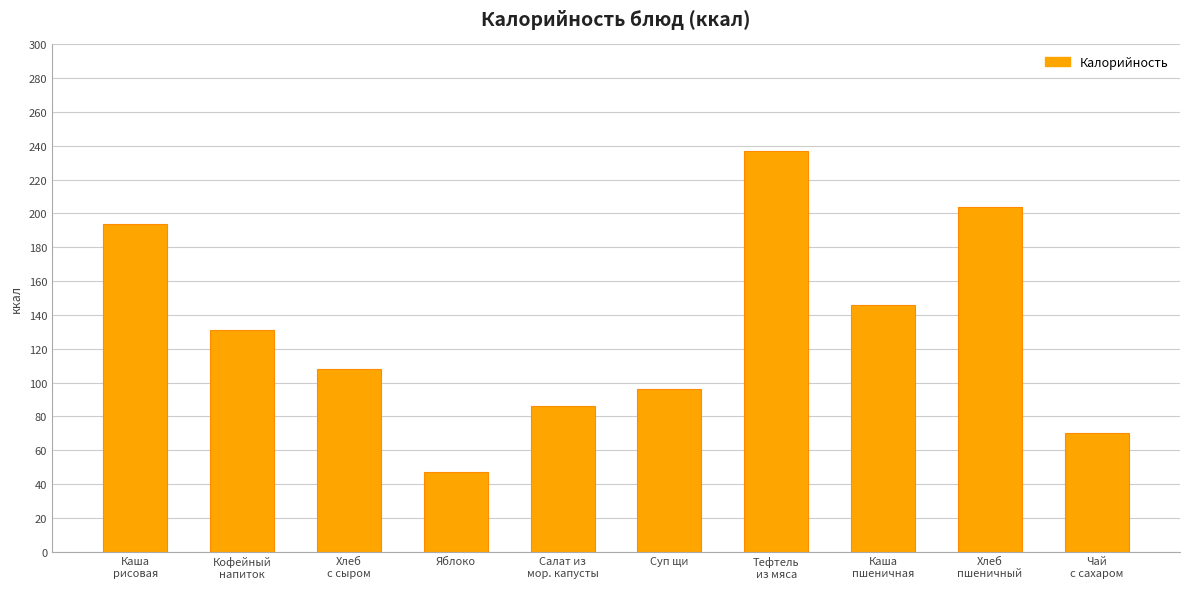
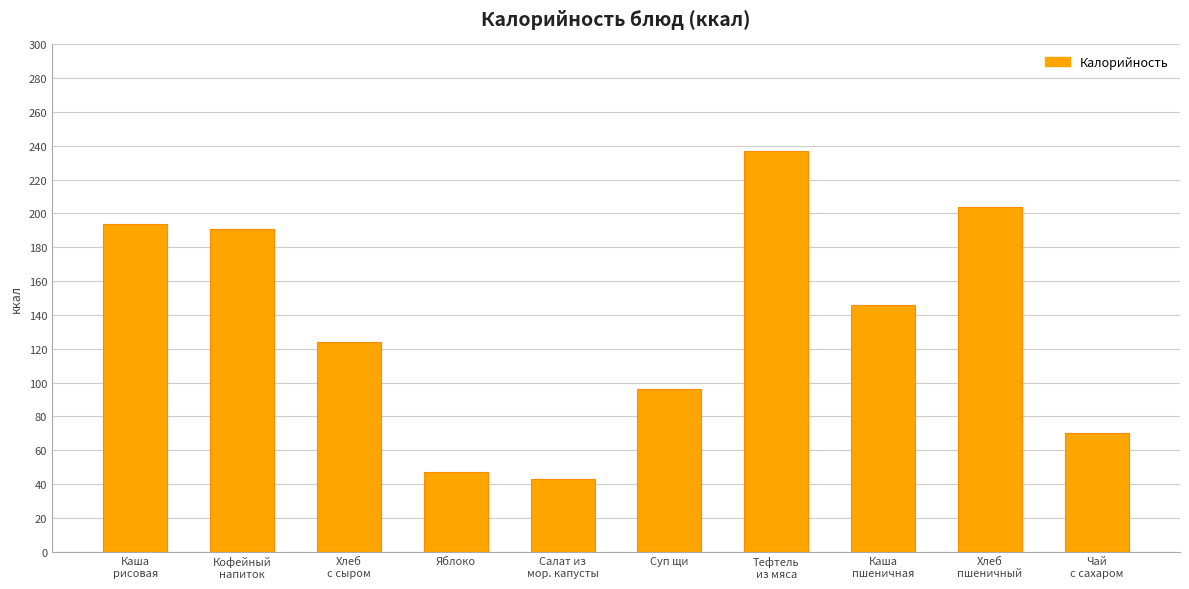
  {
    "Каша рисовая": 194,
-   "Кофейный напиток": 131,
-   "Хлеб с сыром": 108,
+   "Кофейный напиток": 191,
+   "Хлеб с сыром": 124,
    "Яблоко": 47,
-   "Салат из мор. капусты": 86,
+   "Салат из мор. капусты": 43,
    "Суп щи": 96,
    "Тефтель из мяса": 237,
    "Каша пшеничная": 146,
    "Хлеб пшеничный": 204,
    "Чай с сахаром": 70
  }
